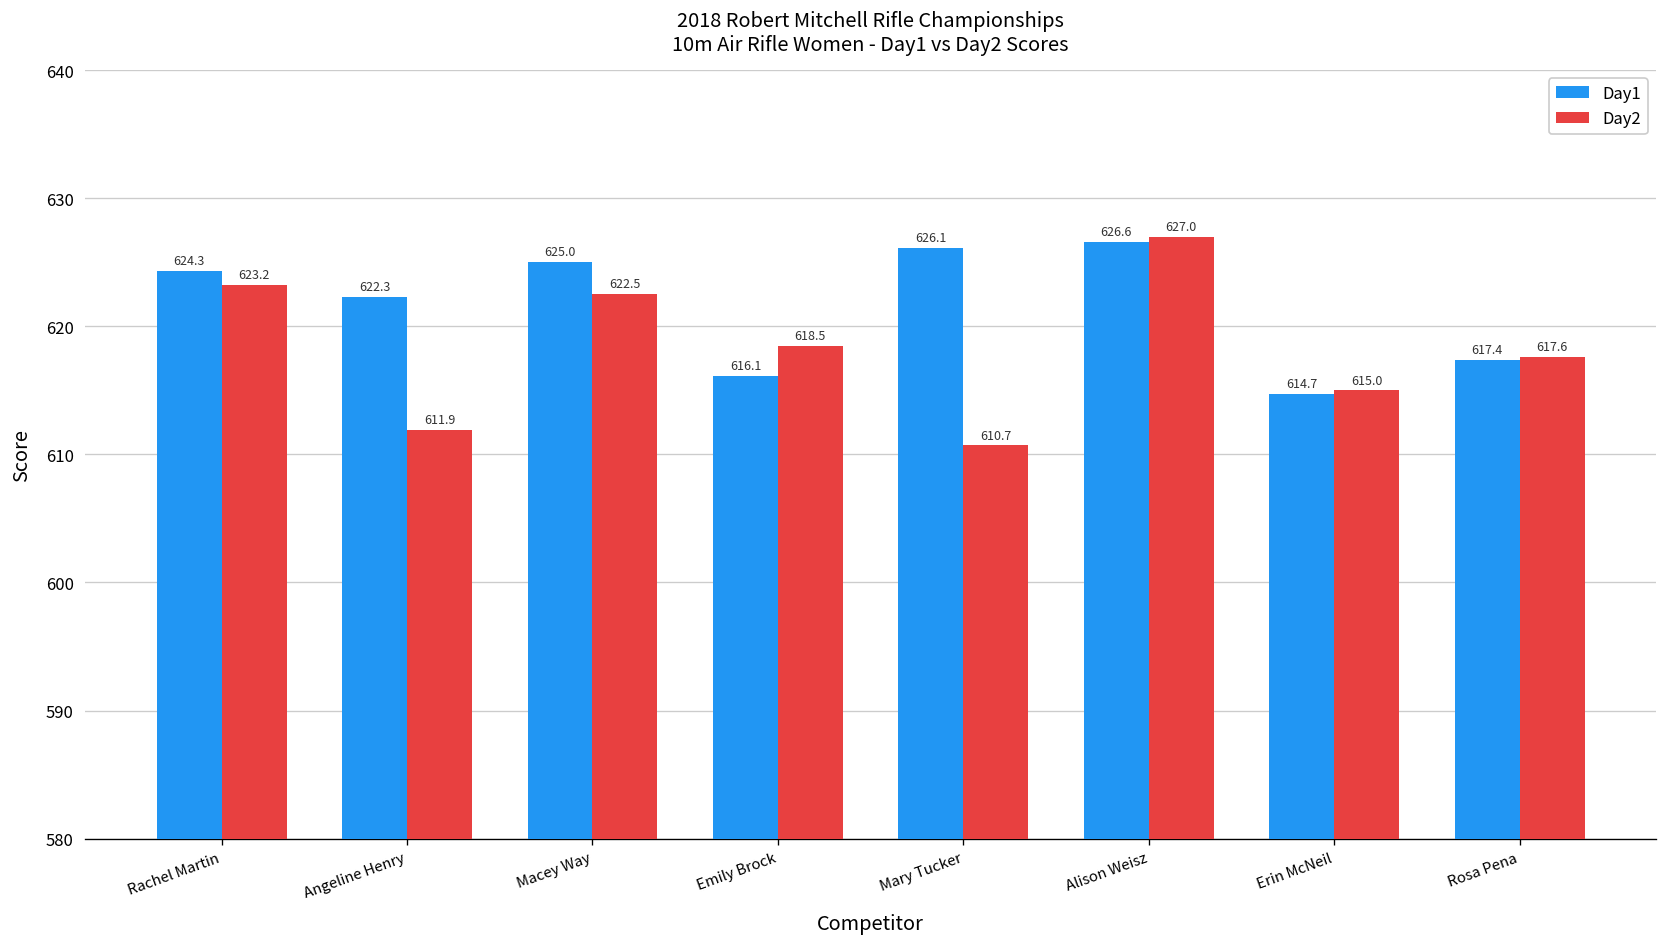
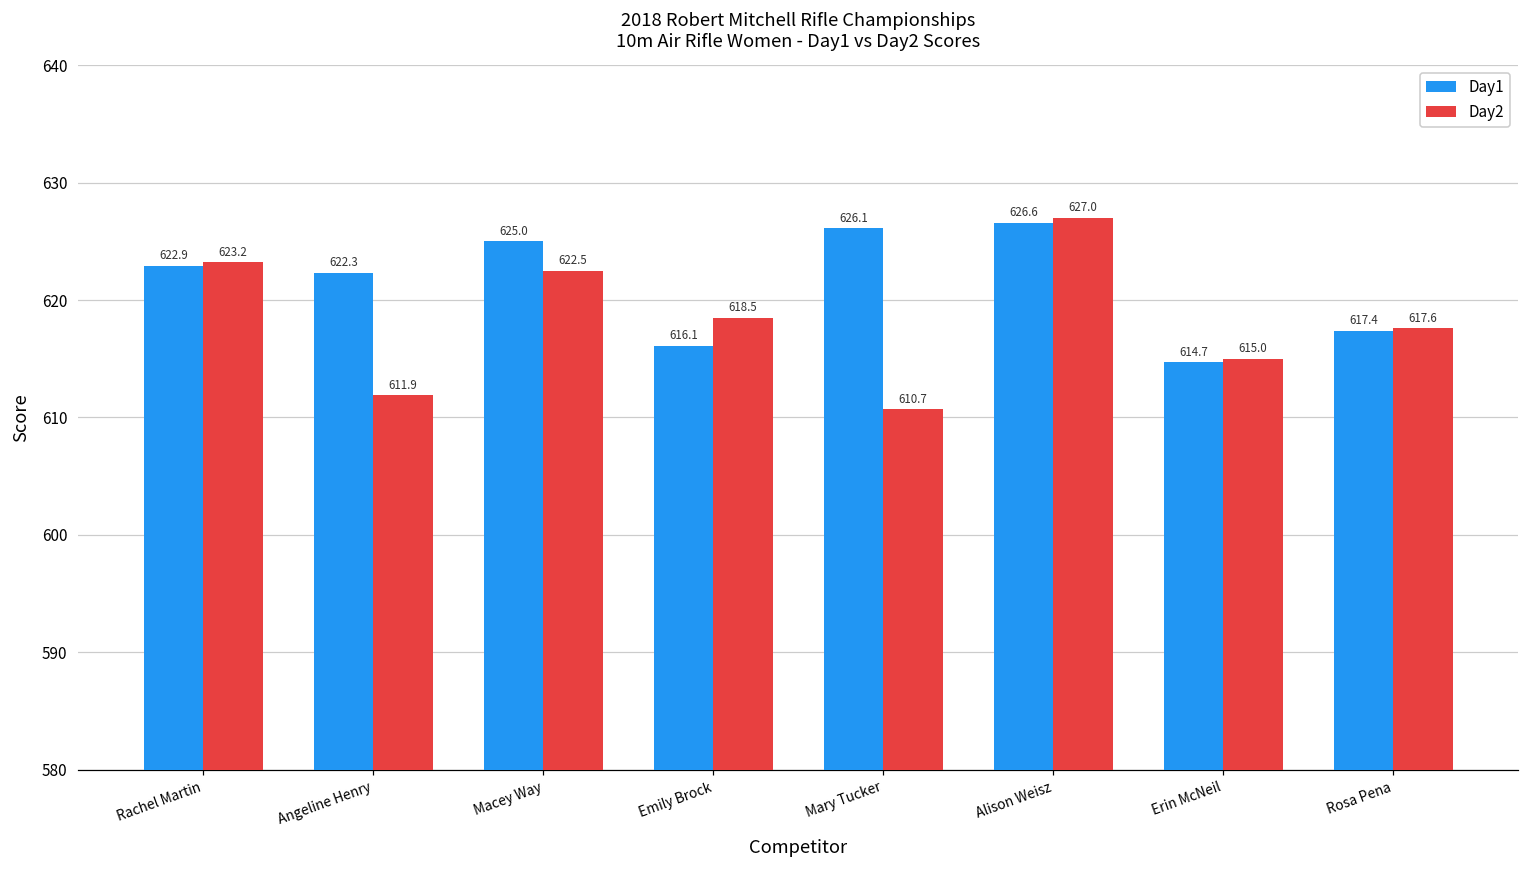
  {
    "Day1": {
-     "Rachel Martin": 624.3,
+     "Rachel Martin": 622.9,
      "Angeline Henry": 622.3,
      "Macey Way": 625.0,
      "Emily Brock": 616.1,
      "Mary Tucker": 626.1,
      "Alison Weisz": 626.6,
      "Erin McNeil": 614.7,
      "Rosa Pena": 617.4
    },
    "Day2": {
      "Rachel Martin": 623.2,
      "Angeline Henry": 611.9,
      "Macey Way": 622.5,
      "Emily Brock": 618.5,
      "Mary Tucker": 610.7,
      "Alison Weisz": 627.0,
      "Erin McNeil": 615.0,
      "Rosa Pena": 617.6
    }
  }
